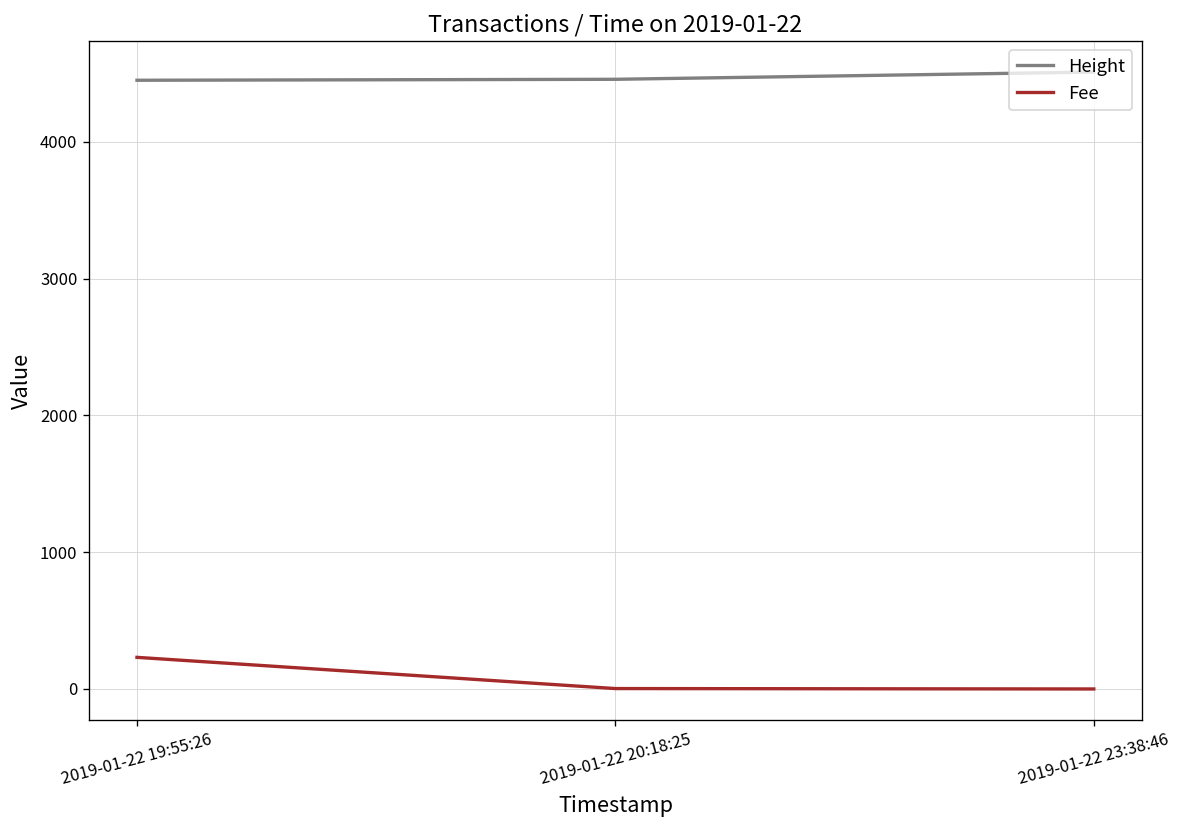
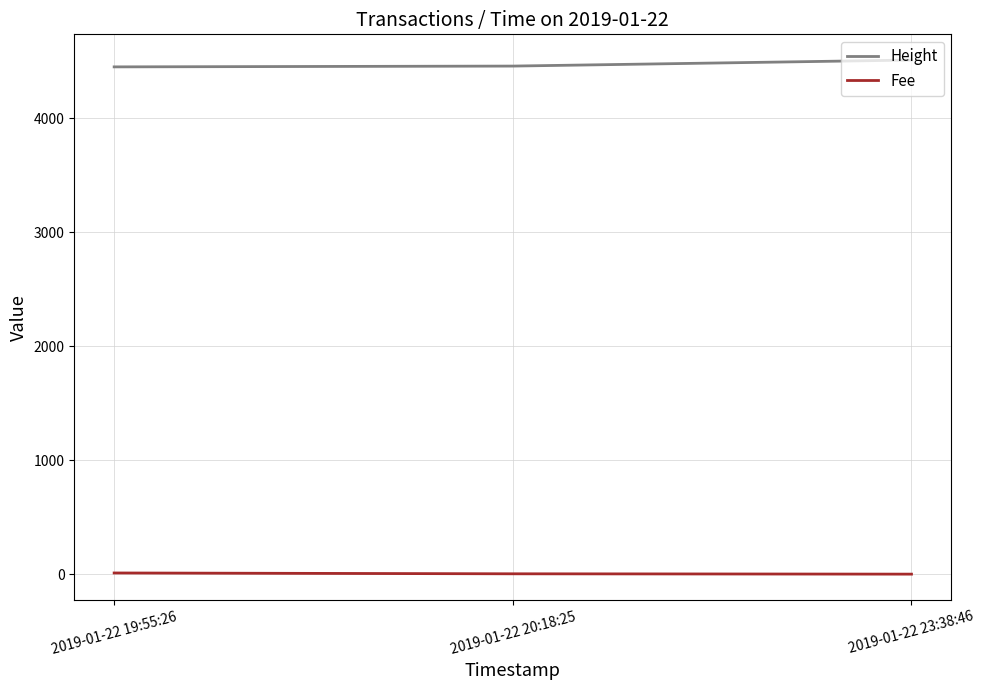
  {
    "Height": {
      "2019-01-22 19:55:26": 4450,
      "2019-01-22 20:18:25": 4460
    },
    "Fee": {
-     "2019-01-22 19:55:26": 230,
+     "2019-01-22 19:55:26": 10,
      "2019-01-22 20:18:25": 0,
      "2019-01-22 23:38:46": 0
    }
  }
